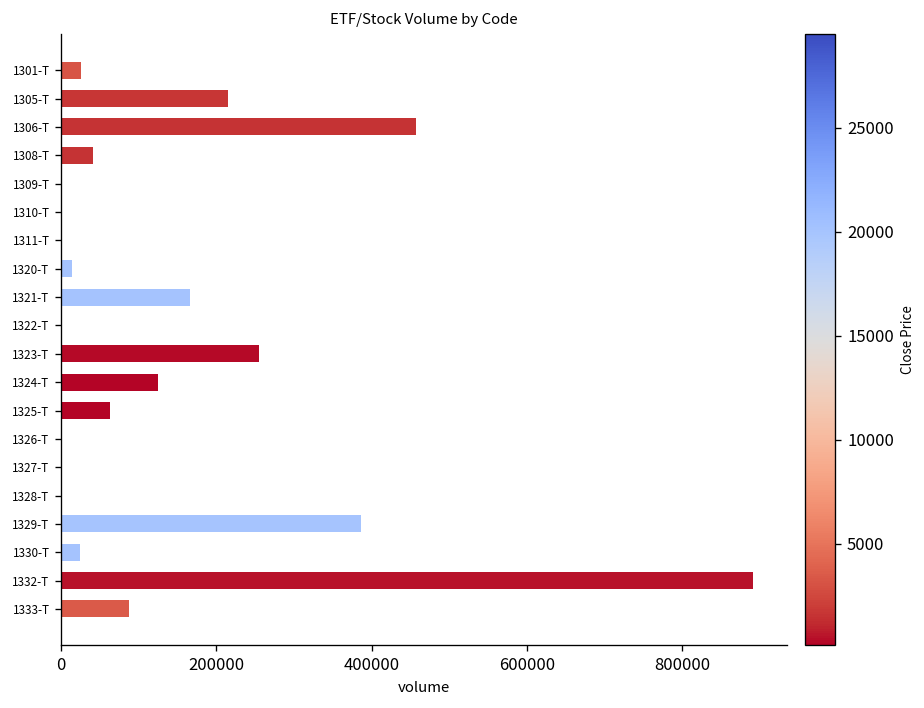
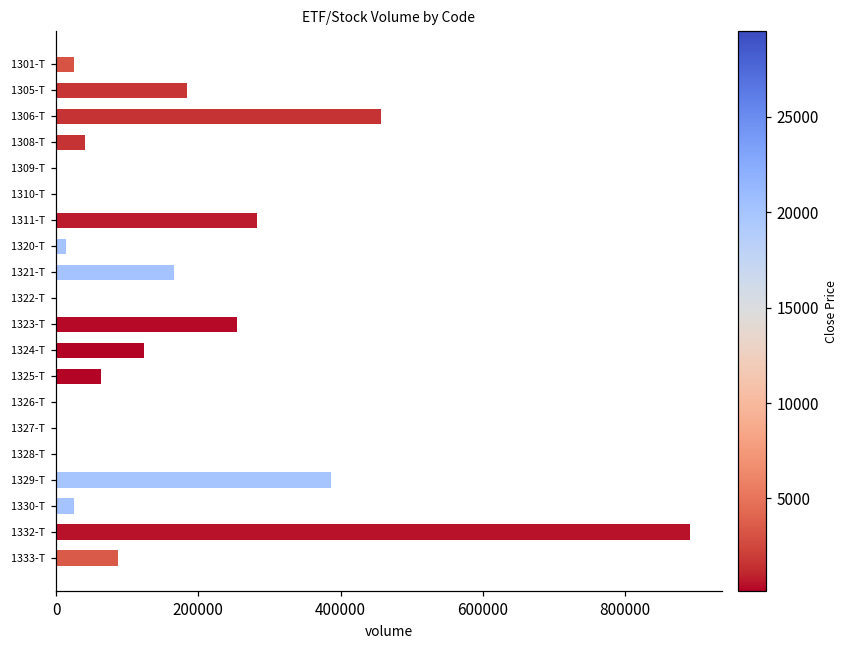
  {
    "1301-T": 30000,
-   "1305-T": 210000,
+   "1305-T": 180000,
    "1306-T": 460000,
    "1308-T": 40000,
-   "1311-T": 0,
+   "1311-T": 280000,
    "1320-T": 10000,
    "1321-T": 170000,
    "1323-T": 250000,
    "1324-T": 120000,
    "1325-T": 60000,
    "1329-T": 390000,
    "1330-T": 20000,
    "1332-T": 890000,
    "1333-T": 90000
  }
